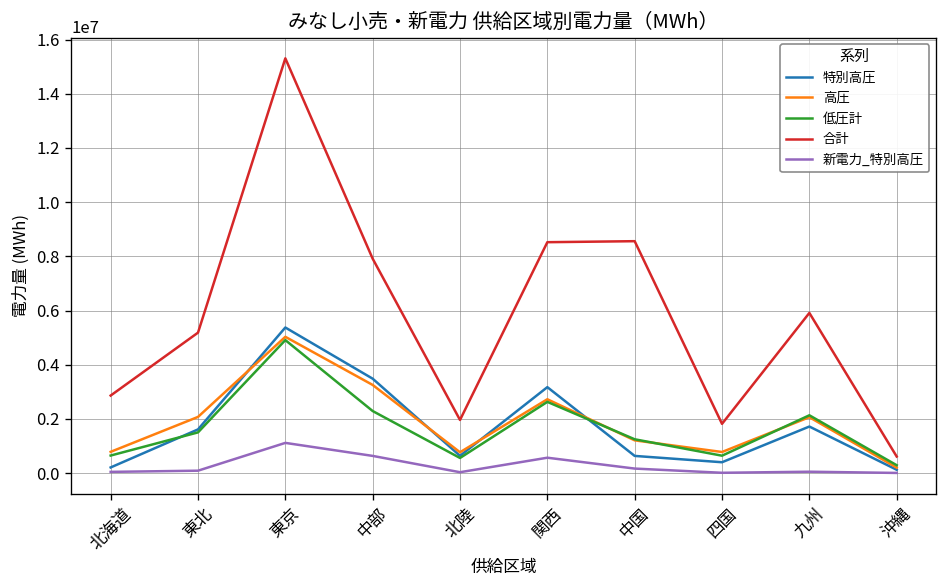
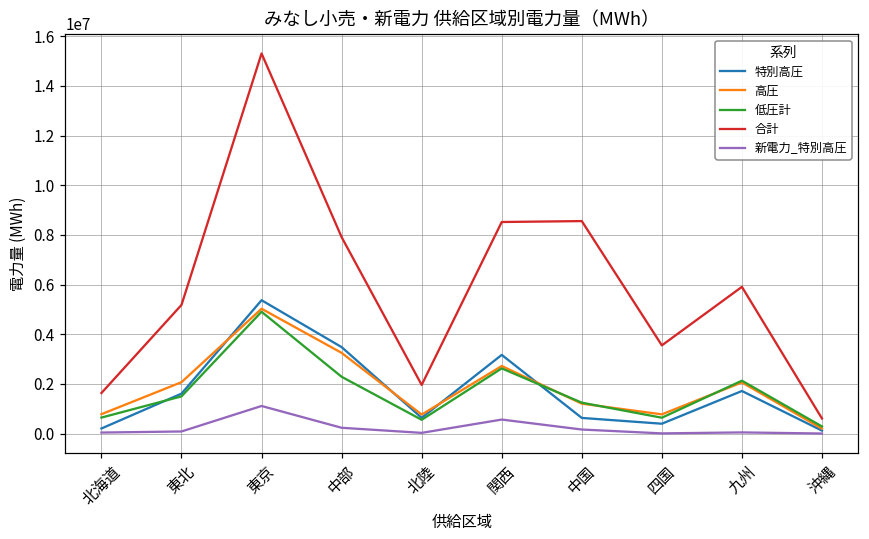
  {
    "特別高圧": {
      "北海道": 200000,
      "東京": 5400000,
      "中部": 3500000,
      "関西": 3200000,
      "中国": 600000,
      "四国": 400000,
      "九州": 1700000
    },
    "高圧": {
      "北海道": 800000,
      "東北": 2100000,
      "東京": 5000000,
      "中部": 3300000,
      "北陸": 800000,
      "四国": 800000
    },
    "低圧計": {
      "北海道": 600000,
      "東京": 4900000,
      "中部": 2300000,
      "四国": 600000
    },
    "合計": {
-     "北海道": 2900000,
+     "北海道": 1600000,
      "東北": 5200000,
      "東京": 15300000,
      "中部": 7900000,
      "北陸": 2000000,
      "関西": 8500000,
      "中国": 8600000,
-     "四国": 1800000,
+     "四国": 3600000,
      "九州": 5900000,
      "沖縄": 600000
    },
    "新電力_特別高圧": {
      "北海道": 0,
      "東北": 100000,
      "東京": 1100000,
-     "中部": 600000,
+     "中部": 200000,
      "北陸": 0,
      "関西": 600000,
      "中国": 200000,
      "四国": 0,
      "九州": 0,
      "沖縄": 0
    }
  }
